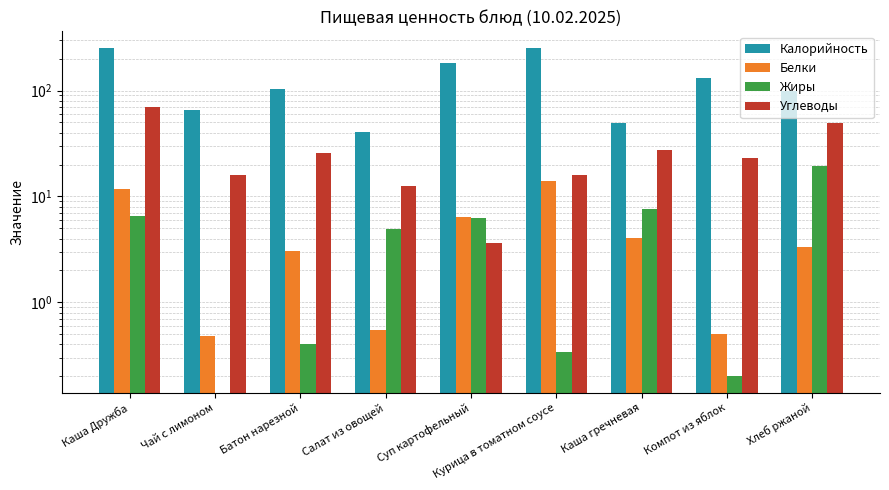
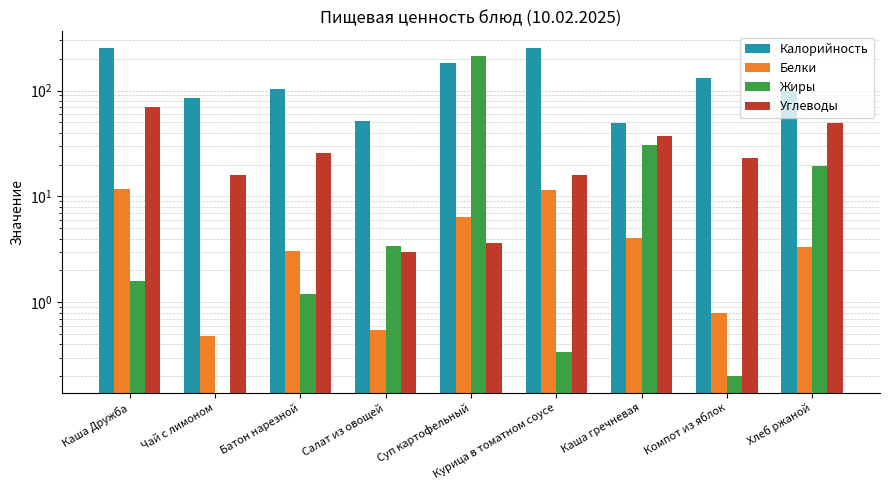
  {
    "Калорийность": {
      "Каша Дружба": 250,
-     "Чай с лимоном": 70,
+     "Чай с лимоном": 80,
      "Батон нарезной": 100,
-     "Салат из овощей": 41,
+     "Салат из овощей": 50,
      "Суп картофельный": 180,
      "Курица в томатном соусе": 250,
      "Каша гречневая": 50,
      "Компот из яблок": 130
    },
    "Белки": {
      "Каша Дружба": 12,
      "Чай с лимоном": 0.5,
      "Батон нарезной": 3.1,
      "Салат из овощей": 0.6,
      "Суп картофельный": 6,
-     "Курица в томатном соусе": 14,
+     "Курица в томатном соусе": 12,
      "Каша гречневая": 4.1,
-     "Компот из яблок": 0.5,
+     "Компот из яблок": 0.8,
      "Хлеб ржаной": 3.3
    },
    "Жиры": {
-     "Каша Дружба": 7,
-     "Батон нарезной": 0.4,
-     "Салат из овощей": 5,
-     "Суп картофельный": 6,
+     "Каша Дружба": 1.6,
+     "Батон нарезной": 1.2,
+     "Салат из овощей": 3.4,
+     "Суп картофельный": 210,
      "Курица в томатном соусе": 0.34,
-     "Каша гречневая": 8,
+     "Каша гречневая": 31,
      "Компот из яблок": 0.2,
      "Хлеб ржаной": 19
    },
    "Углеводы": {
      "Каша Дружба": 70,
      "Чай с лимоном": 16,
      "Батон нарезной": 26,
-     "Салат из овощей": 13,
+     "Салат из овощей": 3.0,
      "Суп картофельный": 3.7,
      "Курица в томатном соусе": 16,
-     "Каша гречневая": 28,
+     "Каша гречневая": 37,
      "Компот из яблок": 23,
      "Хлеб ржаной": 50
    }
  }
